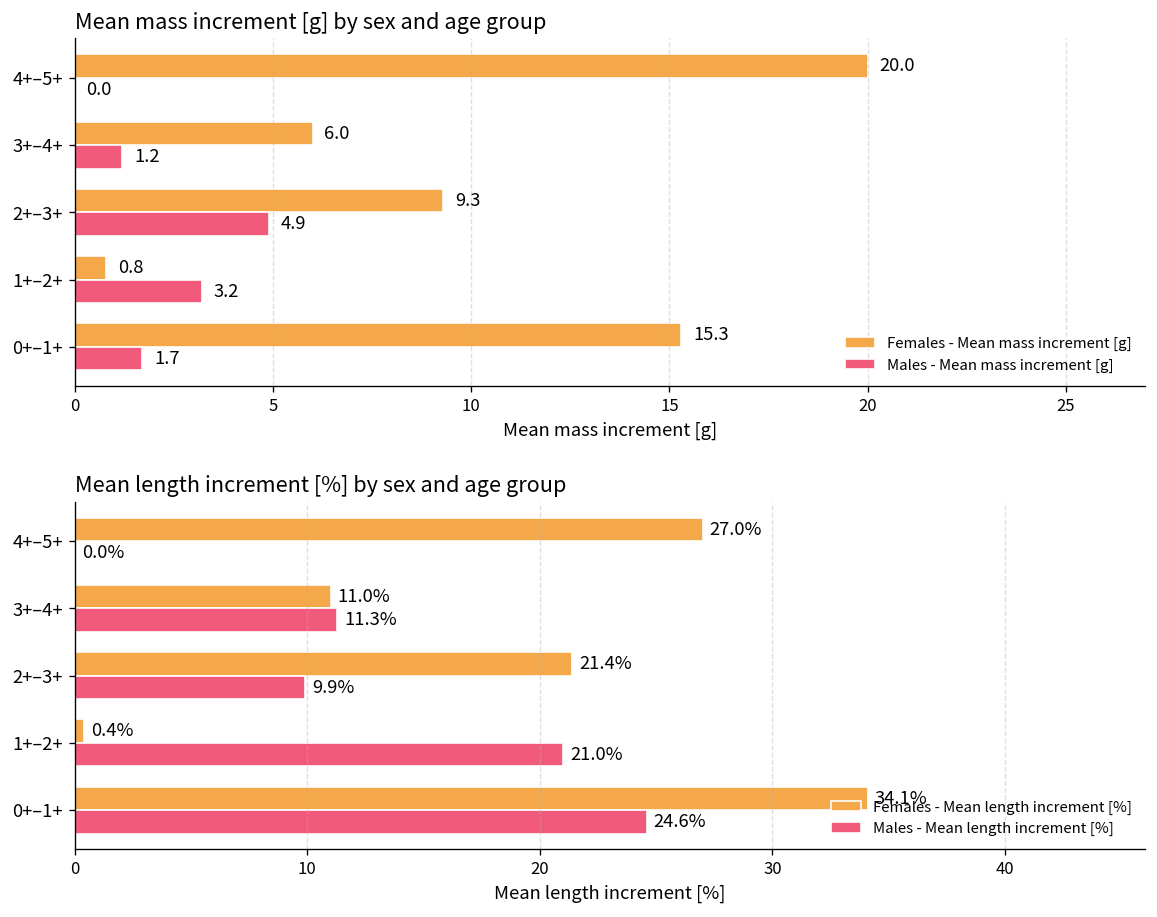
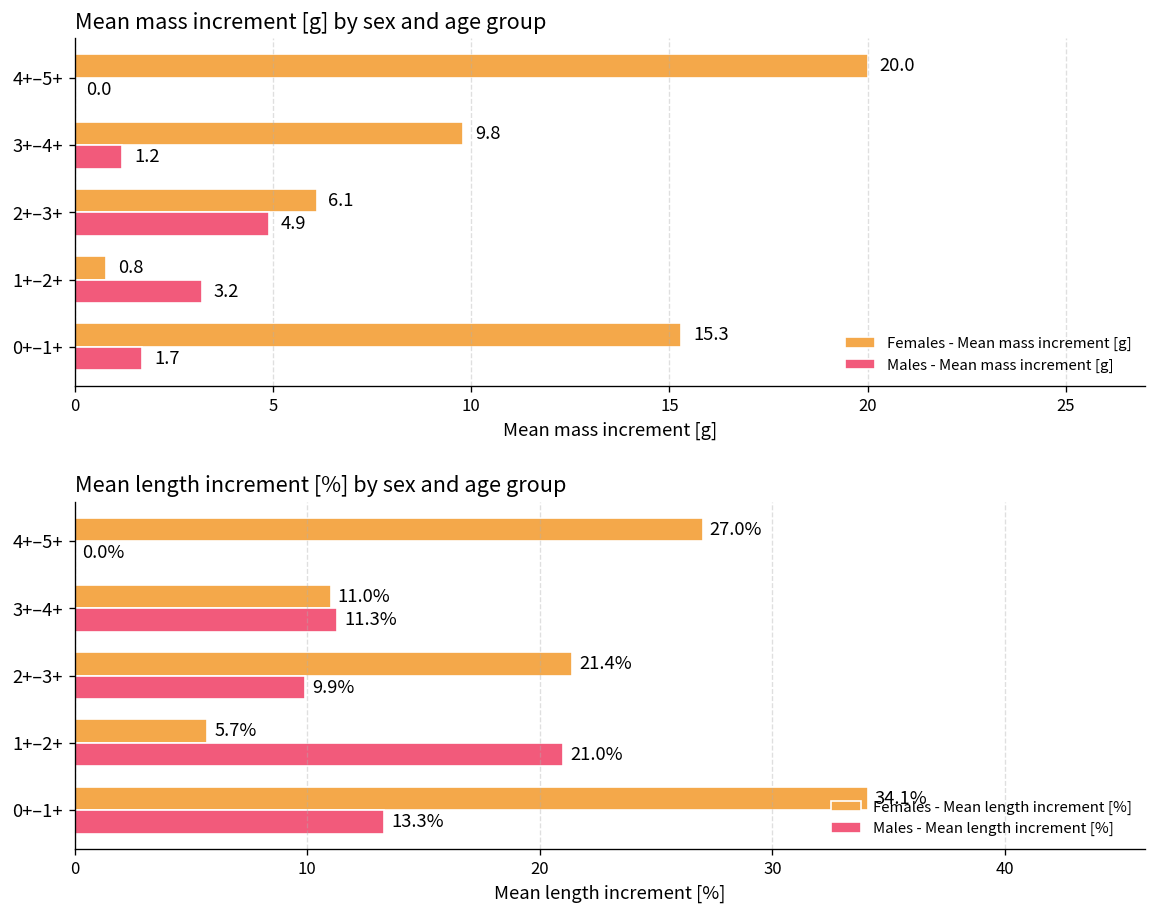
  {
    "Mean mass increment [g] by sex and age group": {
      "Females - Mean mass increment [g]": {
        "4+–5+": "20.0",
-       "3+–4+": "6.0",
-       "2+–3+": "9.3",
+       "3+–4+": "9.8",
+       "2+–3+": "6.1",
        "1+–2+": "0.8",
        "0+–1+": "15.3"
      },
      "Males - Mean mass increment [g]": {
        "4+–5+": "0.0",
        "3+–4+": "1.2",
        "2+–3+": "4.9",
        "1+–2+": "3.2",
        "0+–1+": "1.7"
      }
    },
    "Mean length increment [%] by sex and age group": {
      "Females - Mean length increment [%]": {
        "4+–5+": "27.0%",
        "3+–4+": "11.0%",
        "2+–3+": "21.4%",
-       "1+–2+": "0.4%",
+       "1+–2+": "5.7%",
        "0+–1+": "34.1%"
      },
      "Males - Mean length increment [%]": {
        "4+–5+": "0.0%",
        "3+–4+": "11.3%",
        "2+–3+": "9.9%",
        "1+–2+": "21.0%",
-       "0+–1+": "24.6%"
+       "0+–1+": "13.3%"
      }
    }
  }
